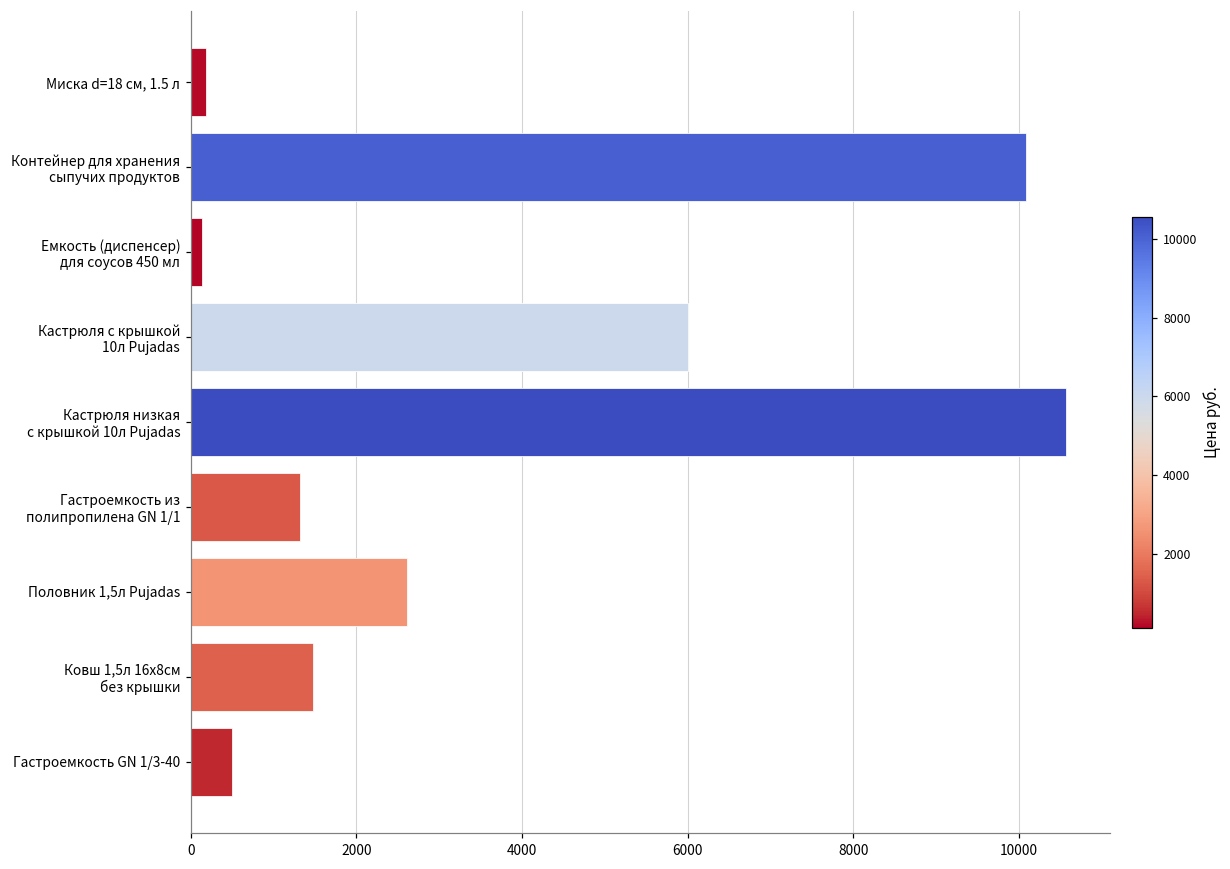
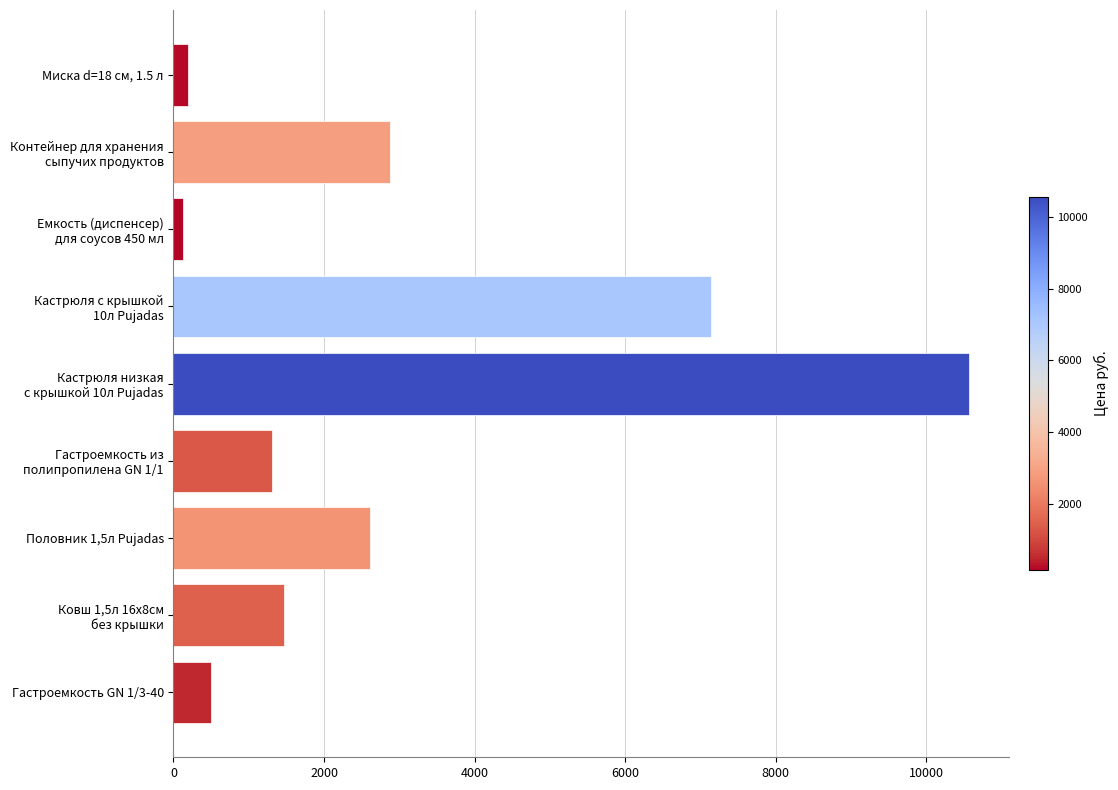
  {
    "Миска d=18 см, 1.5 л": 200,
-   "Контейнер для хранения сыпучих продуктов": 10100,
+   "Контейнер для хранения сыпучих продуктов": 2900,
    "Емкость (диспенсер) для соусов 450 мл": 100,
-   "Кастрюля с крышкой 10л Pujadas": 6000,
+   "Кастрюля с крышкой 10л Pujadas": 7100,
    "Кастрюля низкая с крышкой 10л Pujadas": 10600,
    "Гастроемкость из полипропилена GN 1/1": 1300,
    "Половник 1,5л Pujadas": 2600,
    "Ковш 1,5л 16х8см без крышки": 1500,
    "Гастроемкость GN 1/3-40": 500
  }
